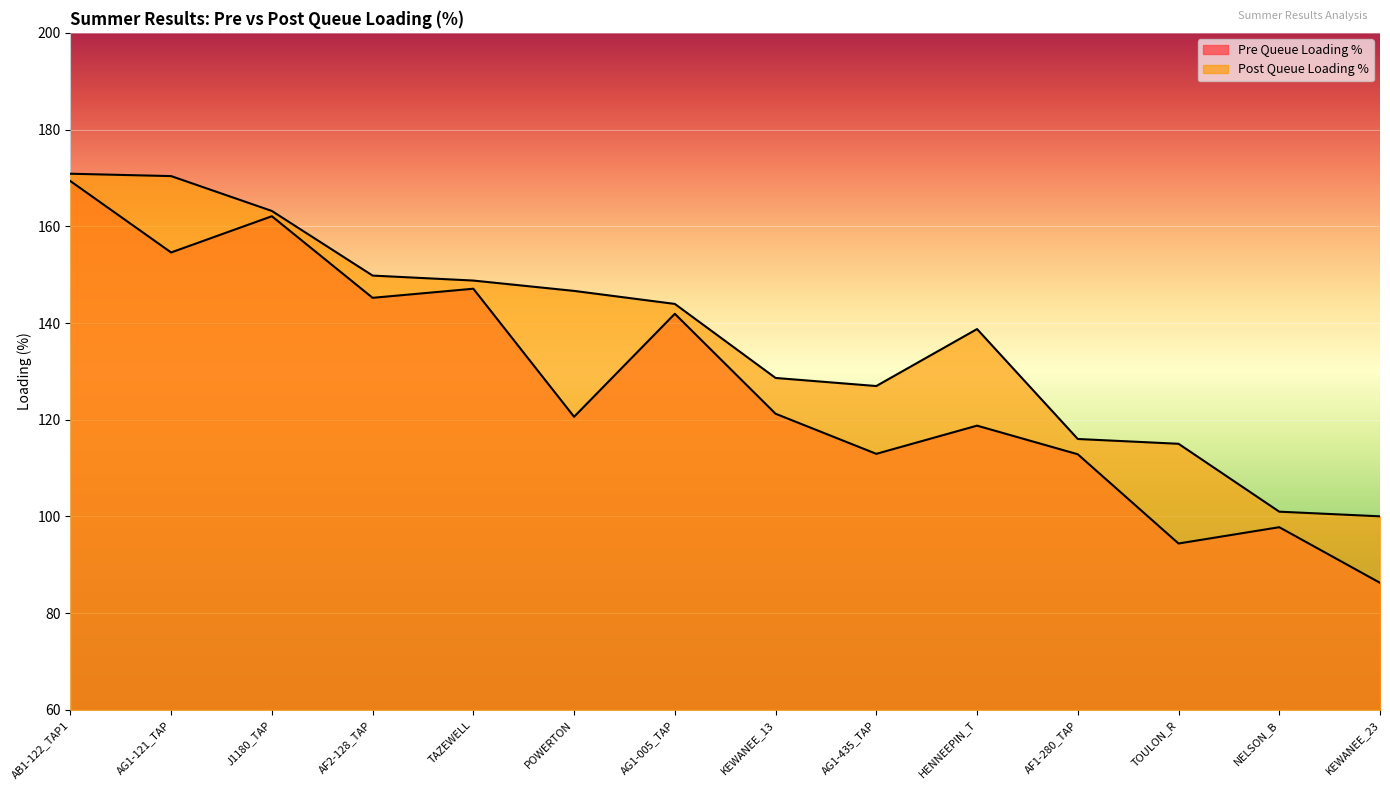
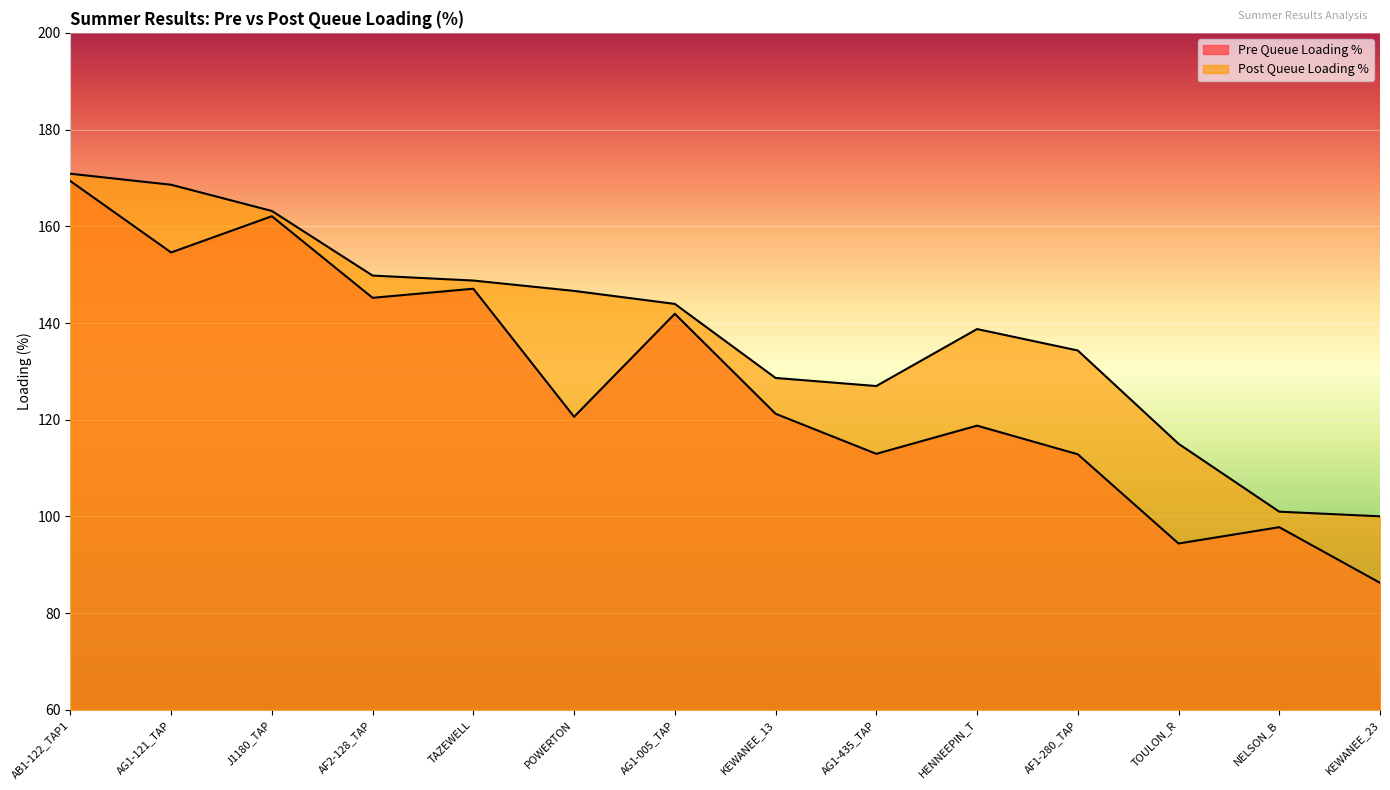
  {
    "Pre Queue Loading %": {
      "AB1-122_TAP1": 169,
      "AG1-121_TAP": 155,
      "J1180_TAP": 162,
      "AF2-128_TAP": 145,
      "TAZEWELL": 147,
      "POWERTON": 121,
      "AG1-005_TAP": 142,
      "KEWANEE_13": 121,
      "AG1-435_TAP": 113,
      "HENNEEPIN_T": 119,
      "AF1-280_TAP": 113,
      "TOULON_R": 94,
      "NELSON_B": 98,
      "KEWANEE_23": 86
    },
    "Post Queue Loading %": {
      "AB1-122_TAP1": 171,
-     "AG1-121_TAP": 170,
+     "AG1-121_TAP": 169,
      "J1180_TAP": 163,
      "AF2-128_TAP": 150,
      "TAZEWELL": 149,
      "POWERTON": 147,
      "AG1-005_TAP": 144,
      "KEWANEE_13": 129,
      "AG1-435_TAP": 127,
      "HENNEEPIN_T": 139,
-     "AF1-280_TAP": 116,
+     "AF1-280_TAP": 134,
      "TOULON_R": 115,
      "NELSON_B": 101,
      "KEWANEE_23": 100
    }
  }
